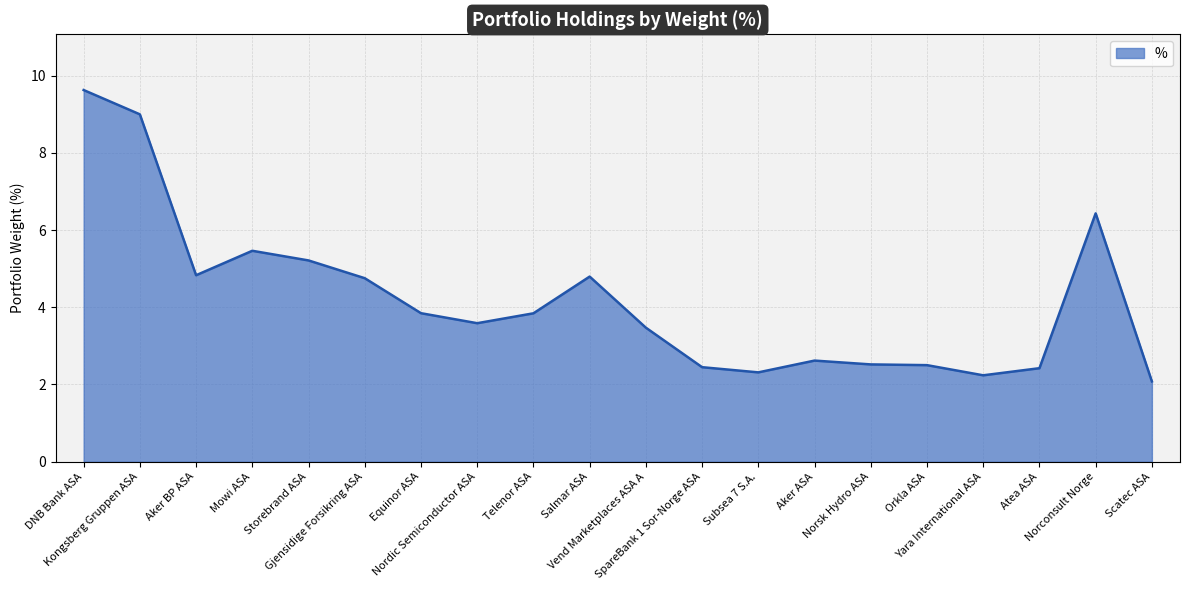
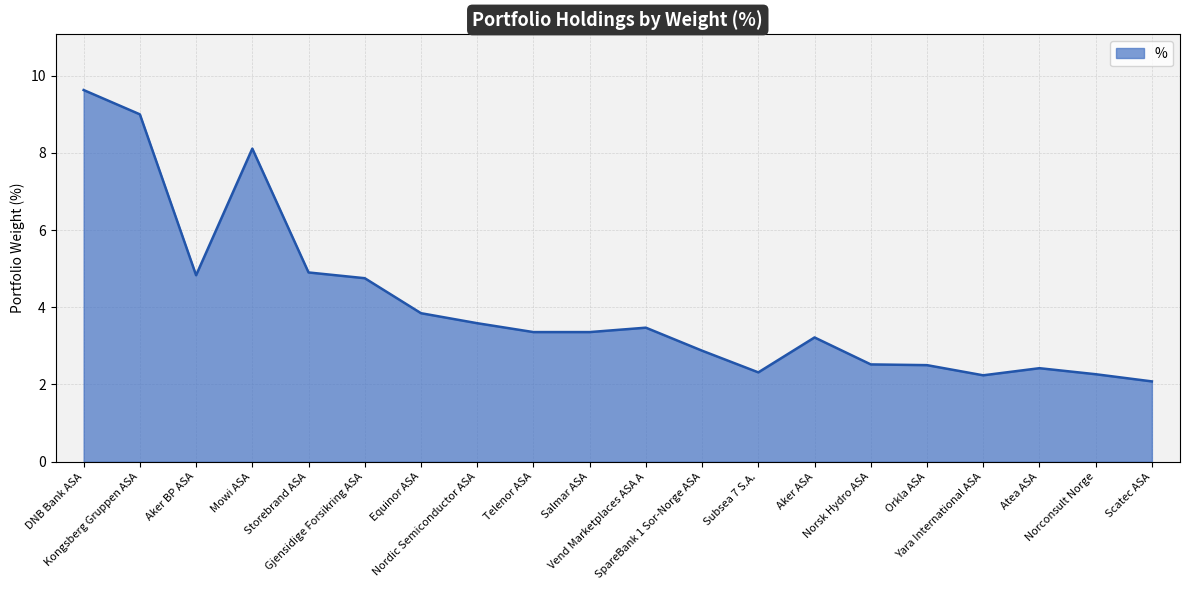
  {
    "DNB Bank ASA": 9.6,
    "Kongsberg Gruppen ASA": 9.0,
    "Aker BP ASA": 4.8,
-   "Mowi ASA": 5.5,
-   "Storebrand ASA": 5.2,
+   "Mowi ASA": 8.1,
+   "Storebrand ASA": 4.9,
    "Gjensidige Forsikring ASA": 4.8,
    "Equinor ASA": 3.8,
    "Nordic Semiconductor ASA": 3.6,
-   "Telenor ASA": 3.8,
-   "Salmar ASA": 4.8,
+   "Telenor ASA": 3.4,
+   "Salmar ASA": 3.4,
    "Vend Marketplaces ASA A": 3.5,
-   "SpareBank 1 Sor-Norge ASA": 2.4,
+   "SpareBank 1 Sor-Norge ASA": 2.9,
    "Subsea 7 S.A.": 2.3,
-   "Aker ASA": 2.6,
+   "Aker ASA": 3.2,
    "Norsk Hydro ASA": 2.5,
    "Orkla ASA": 2.5,
    "Yara International ASA": 2.2,
    "Atea ASA": 2.4,
-   "Norconsult Norge": 6.4,
+   "Norconsult Norge": 2.3,
    "Scatec ASA": 2.1
  }
